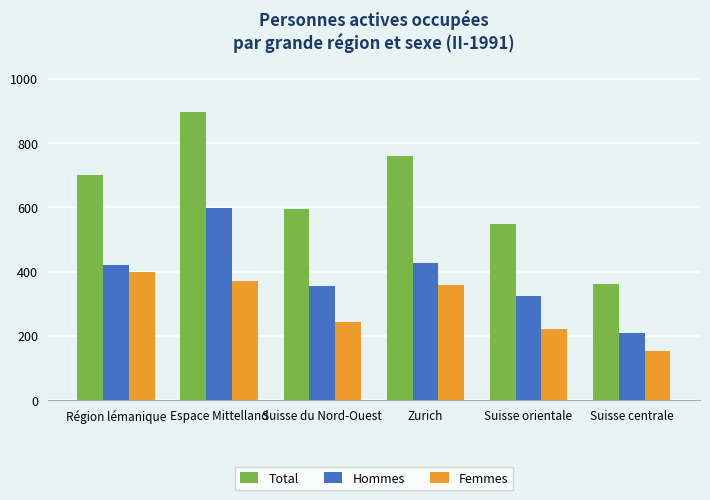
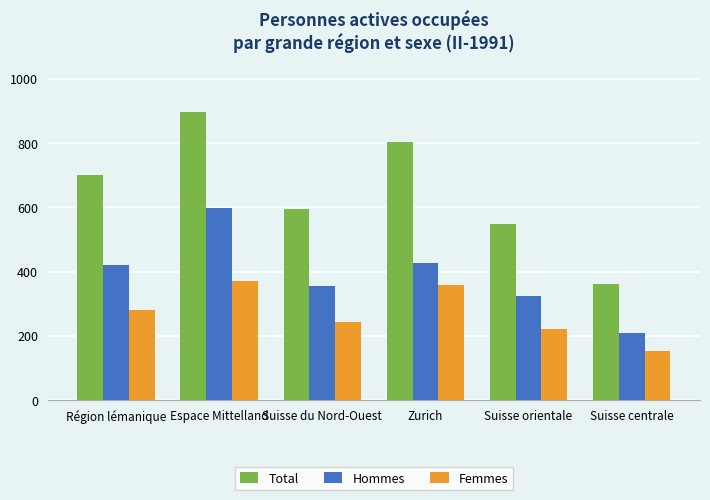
  {
    "Total": {
      "Région lémanique": 700,
      "Espace Mittelland": 900,
      "Suisse du Nord-Ouest": 600,
-     "Zurich": 760,
+     "Zurich": 800,
      "Suisse orientale": 550,
      "Suisse centrale": 360
    },
    "Hommes": {
      "Région lémanique": 420,
      "Espace Mittelland": 600,
      "Suisse du Nord-Ouest": 350,
      "Zurich": 430,
      "Suisse orientale": 320,
      "Suisse centrale": 210
    },
    "Femmes": {
-     "Région lémanique": 400,
+     "Région lémanique": 280,
      "Espace Mittelland": 370,
      "Suisse du Nord-Ouest": 240,
      "Zurich": 360,
      "Suisse orientale": 220,
      "Suisse centrale": 150
    }
  }
